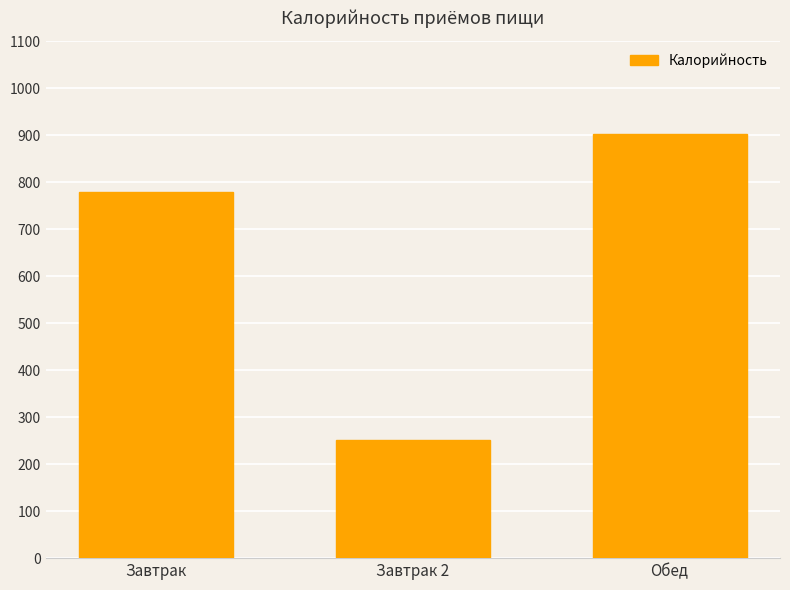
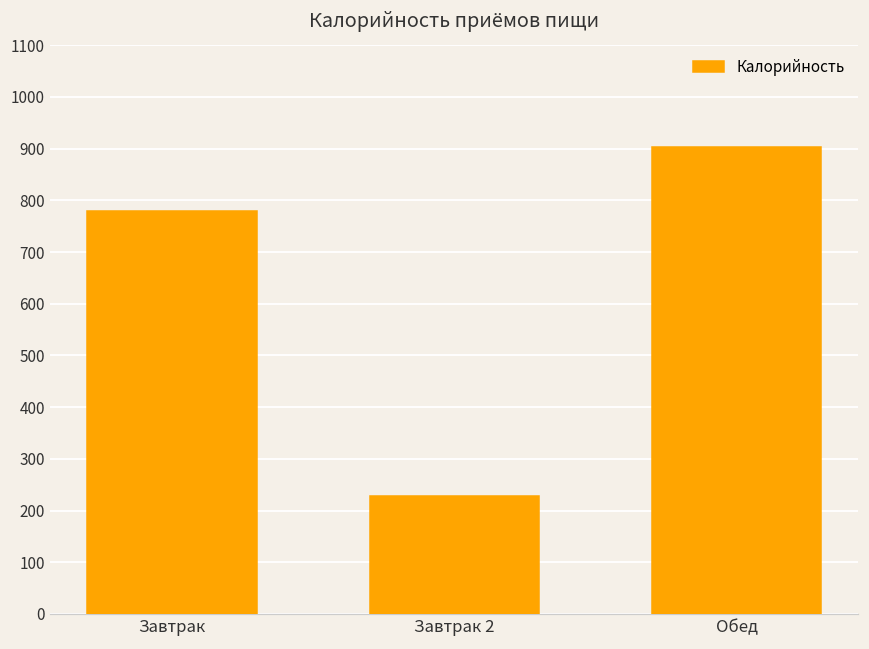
  {
    "Завтрак": 780,
-   "Завтрак 2": 250,
+   "Завтрак 2": 230,
    "Обед": 900
  }
